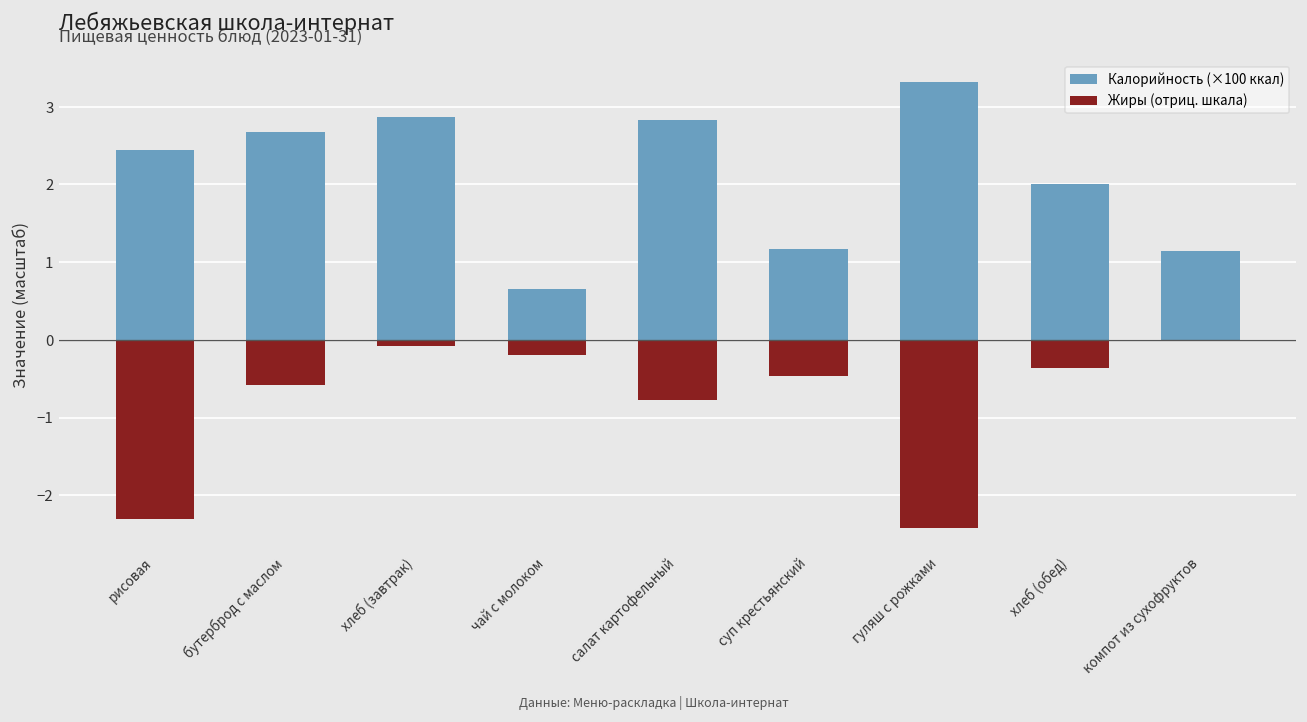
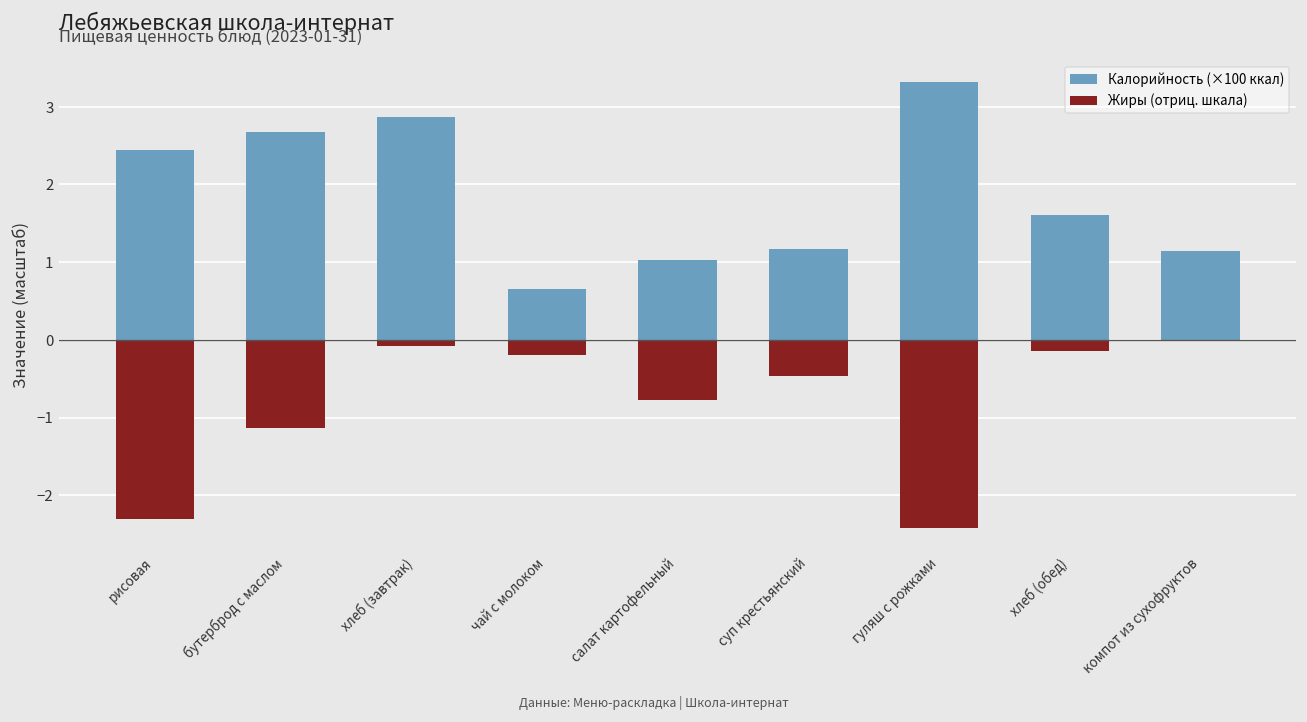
  {
    "Калорийность (×100 ккал)": {
      "рисовая": 2.4,
      "бутерброд с маслом": 2.7,
      "хлеб (завтрак)": 2.9,
      "чай с молоком": 0.7,
-     "салат картофельный": 2.8,
+     "салат картофельный": 1.0,
      "суп крестьянский": 1.2,
      "гуляш с рожками": 3.3,
-     "хлеб (обед)": 2.0,
+     "хлеб (обед)": 1.6,
      "компот из сухофруктов": 1.1
    },
    "Жиры (отриц. шкала)": {
      "рисовая": -2.3,
-     "бутерброд с маслом": -0.6,
+     "бутерброд с маслом": -1.1,
      "хлеб (завтрак)": -0.1,
      "чай с молоком": -0.2,
      "салат картофельный": -0.8,
      "суп крестьянский": -0.5,
      "гуляш с рожками": -2.4,
-     "хлеб (обед)": -0.4,
+     "хлеб (обед)": -0.1,
      "компот из сухофруктов": 0.0
    }
  }
